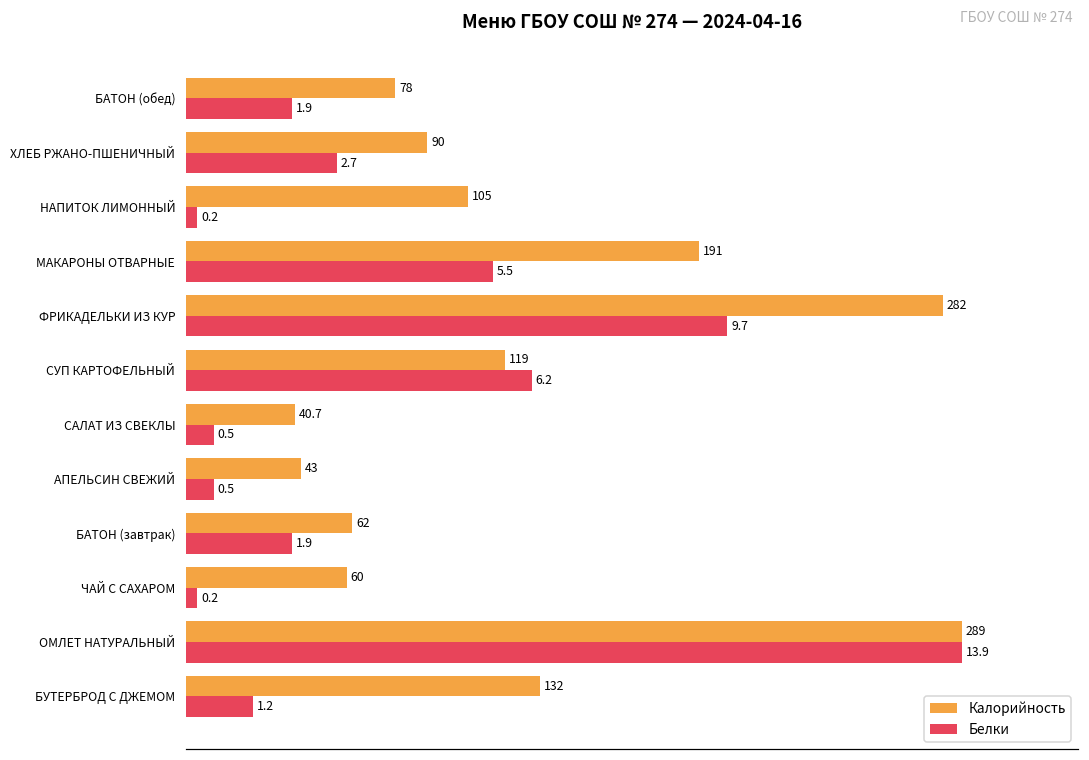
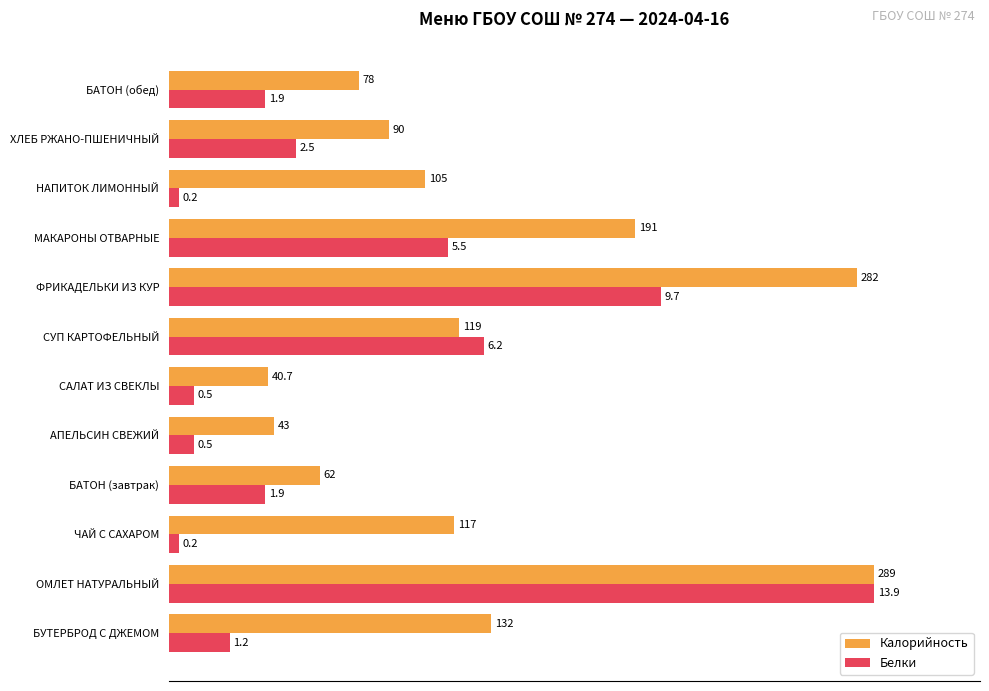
  {
    "Калорийность": {
-     "ЧАЙ С САХАРОМ": 60
+     "ЧАЙ С САХАРОМ": 117
    },
    "Белки": {
-     "ХЛЕБ РЖАНО-ПШЕНИЧНЫЙ": 2.7
+     "ХЛЕБ РЖАНО-ПШЕНИЧНЫЙ": 2.5
    }
  }
